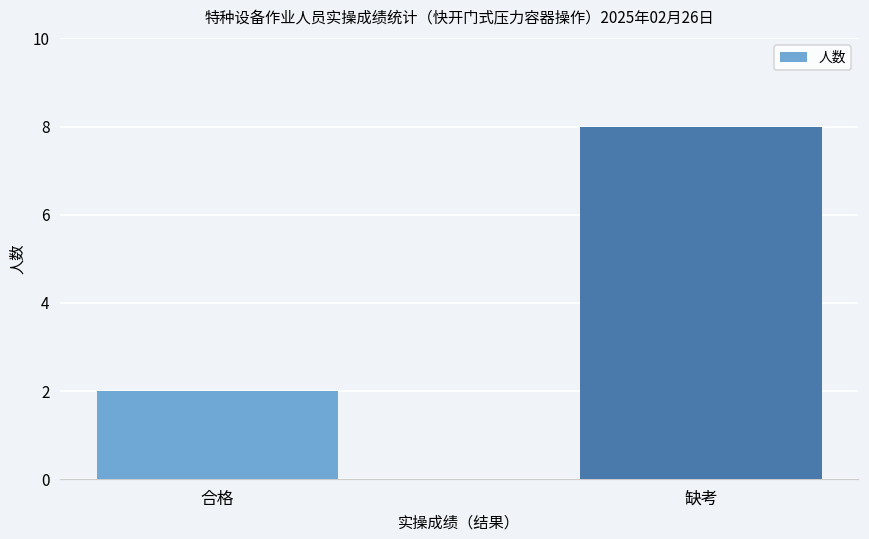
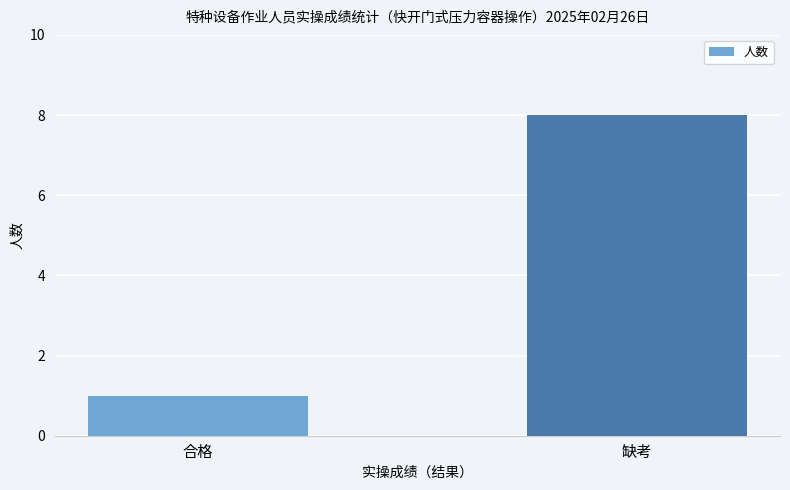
  {
-   "合格": 2,
+   "合格": 1,
    "缺考": 8
  }
